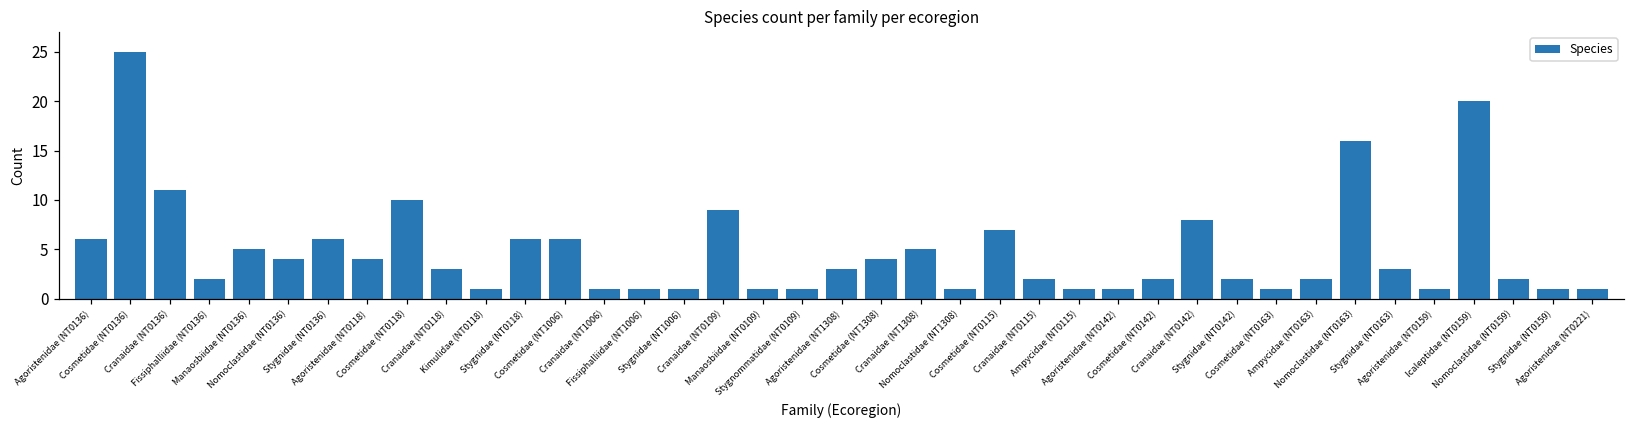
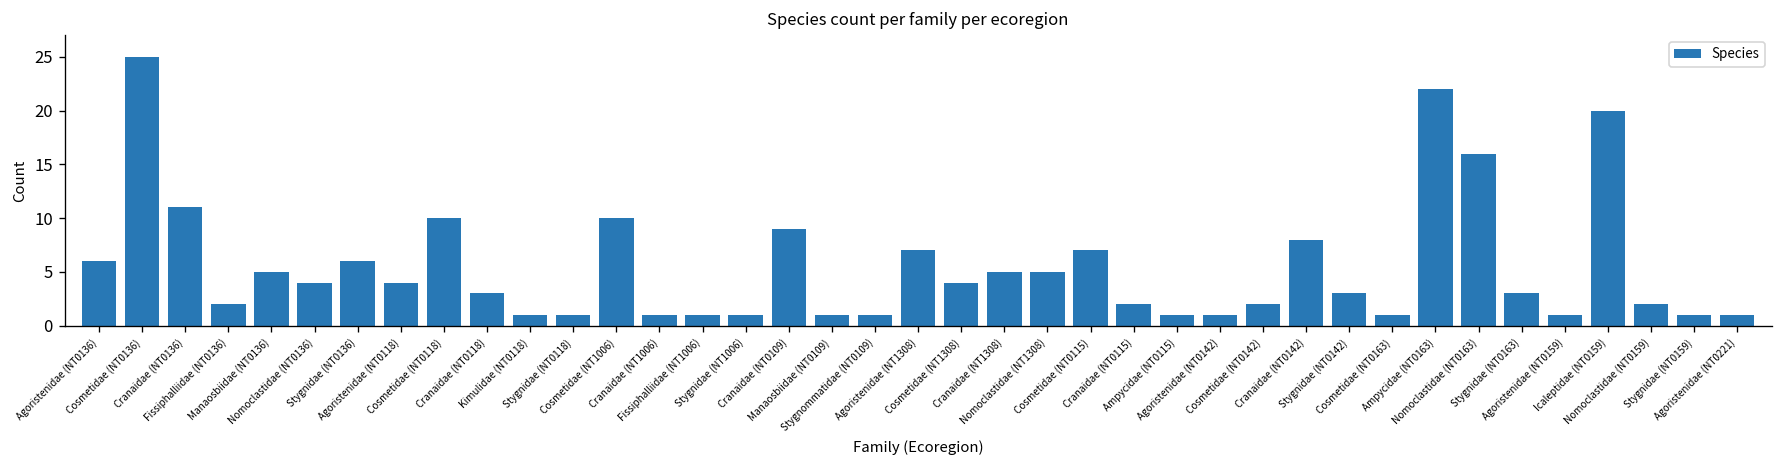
  {
    "Agoristenidae (NT0136)": 6,
    "Cosmetidae (NT0136)": 25,
    "Cranaidae (NT0136)": 11,
    "Fissiphalliidae (NT0136)": 2,
    "Manaosbiidae (NT0136)": 5,
    "Nomoclastidae (NT0136)": 4,
    "Stygnidae (NT0136)": 6,
    "Agoristenidae (NT0118)": 4,
    "Cosmetidae (NT0118)": 10,
    "Cranaidae (NT0118)": 3,
    "Kimulidae (NT0118)": 1,
-   "Stygnidae (NT0118)": 6,
-   "Cosmetidae (NT1006)": 6,
+   "Stygnidae (NT0118)": 1,
+   "Cosmetidae (NT1006)": 10,
    "Cranaidae (NT1006)": 1,
    "Fissiphalliidae (NT1006)": 1,
    "Stygnidae (NT1006)": 1,
    "Cranaidae (NT0109)": 9,
    "Manaosbiidae (NT0109)": 1,
    "Stygnommatidae (NT0109)": 1,
-   "Agoristenidae (NT1308)": 3,
+   "Agoristenidae (NT1308)": 7,
    "Cosmetidae (NT1308)": 4,
    "Cranaidae (NT1308)": 5,
-   "Nomoclastidae (NT1308)": 1,
+   "Nomoclastidae (NT1308)": 5,
    "Cosmetidae (NT0115)": 7,
    "Cranaidae (NT0115)": 2,
    "Ampycidae (NT0115)": 1,
    "Agoristenidae (NT0142)": 1,
    "Cosmetidae (NT0142)": 2,
    "Cranaidae (NT0142)": 8,
-   "Stygnidae (NT0142)": 2,
+   "Stygnidae (NT0142)": 3,
    "Cosmetidae (NT0163)": 1,
-   "Ampycidae (NT0163)": 2,
+   "Ampycidae (NT0163)": 22,
    "Nomoclastidae (NT0163)": 16,
    "Stygnidae (NT0163)": 3,
    "Agoristenidae (NT0159)": 1,
    "Icaleptidae (NT0159)": 20,
    "Nomoclastidae (NT0159)": 2,
    "Stygnidae (NT0159)": 1,
    "Agoristenidae (NT0221)": 1
  }
